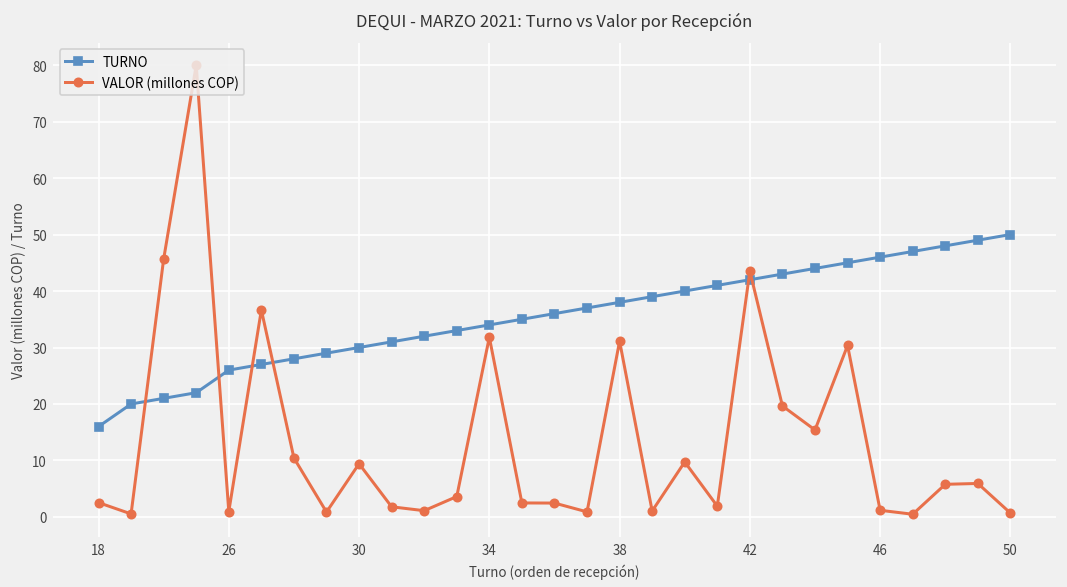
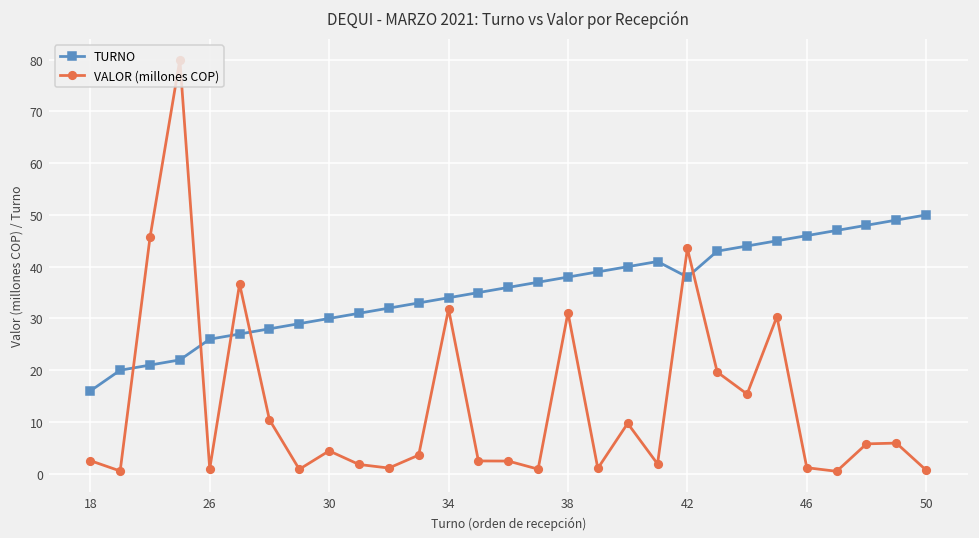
  {
    "TURNO": {
      "18": 16,
      "26": 26,
      "30": 30,
      "34": 34,
      "38": 38,
-     "42": 42,
+     "42": 38,
      "46": 46,
      "50": 50
    },
    "VALOR (millones COP)": {
      "18": 3,
      "26": 1,
-     "30": 9,
+     "30": 4,
      "34": 32,
      "38": 31,
      "42": 44,
      "46": 1,
      "50": 1
    }
  }
